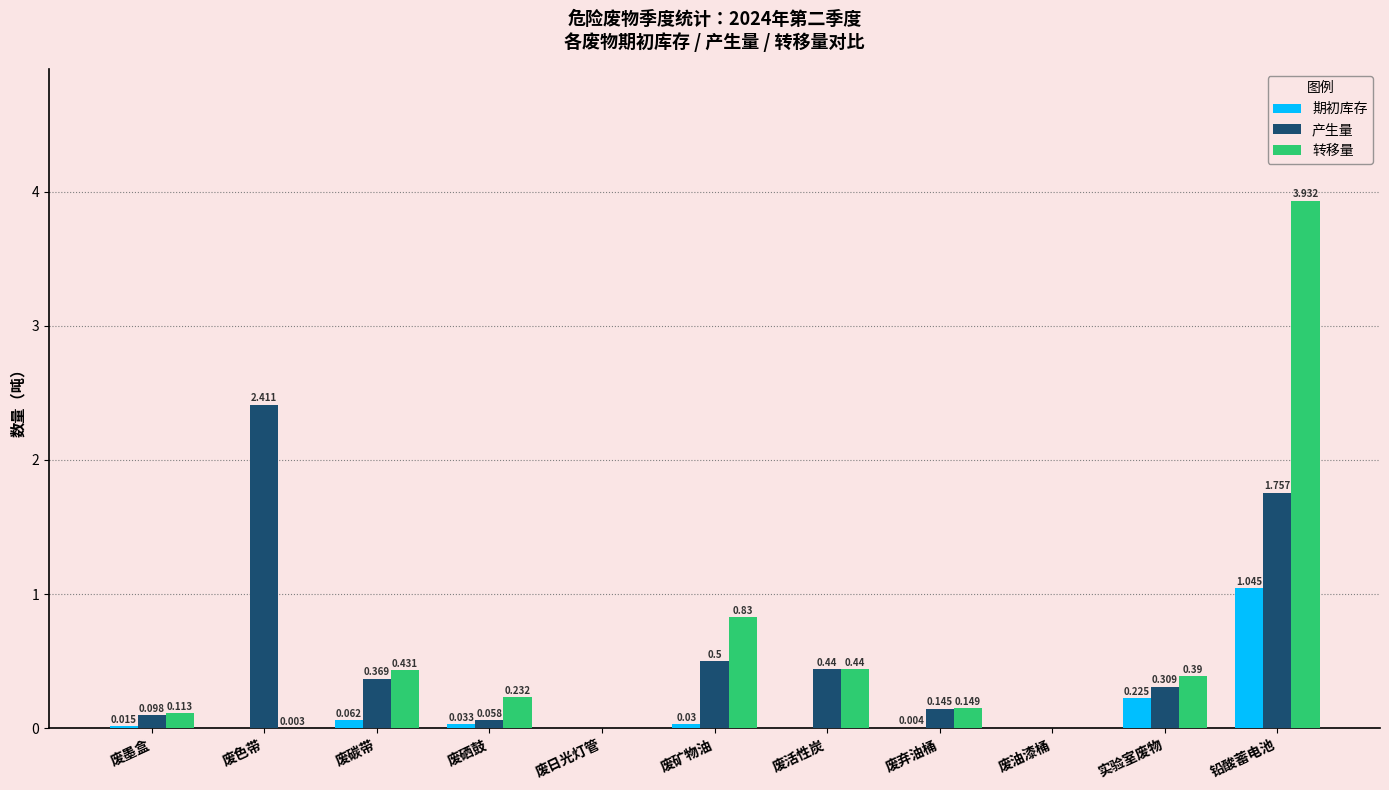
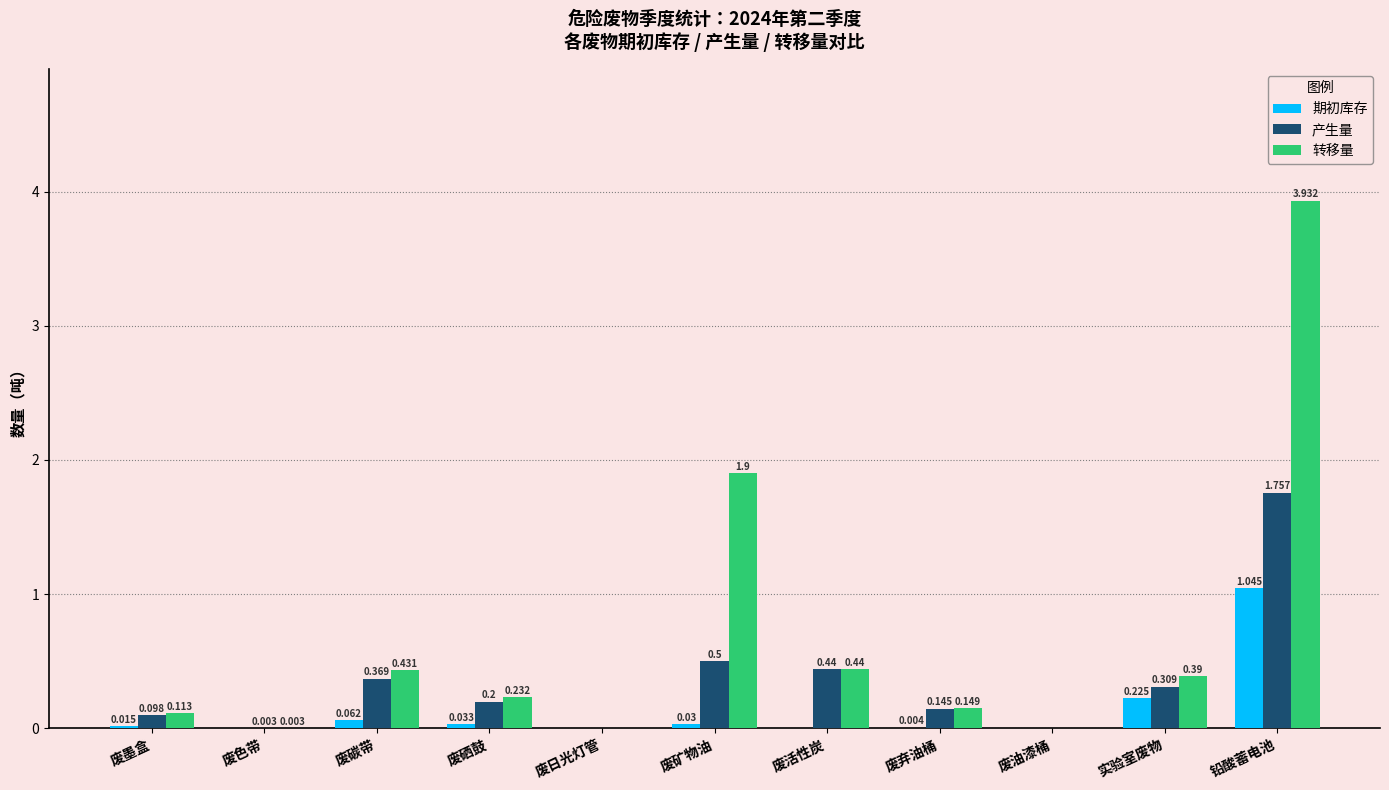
  {
    "期初库存": {
      "废墨盒": 0.015,
      "废碳带": 0.062,
      "废硒鼓": 0.033,
      "废矿物油": 0.03,
      "废弃油桶": 0.004,
      "实验室废物": 0.225,
      "铅酸蓄电池": 1.045
    },
    "产生量": {
      "废墨盒": 0.098,
-     "废色带": 2.411,
+     "废色带": 0.003,
      "废碳带": 0.369,
-     "废硒鼓": 0.058,
+     "废硒鼓": 0.2,
      "废矿物油": 0.5,
      "废活性炭": 0.44,
      "废弃油桶": 0.145,
      "实验室废物": 0.309,
      "铅酸蓄电池": 1.757
    },
    "转移量": {
      "废墨盒": 0.113,
      "废色带": 0.003,
      "废碳带": 0.431,
      "废硒鼓": 0.232,
-     "废矿物油": 0.83,
+     "废矿物油": 1.9,
      "废活性炭": 0.44,
      "废弃油桶": 0.149,
      "实验室废物": 0.39,
      "铅酸蓄电池": 3.932
    }
  }
